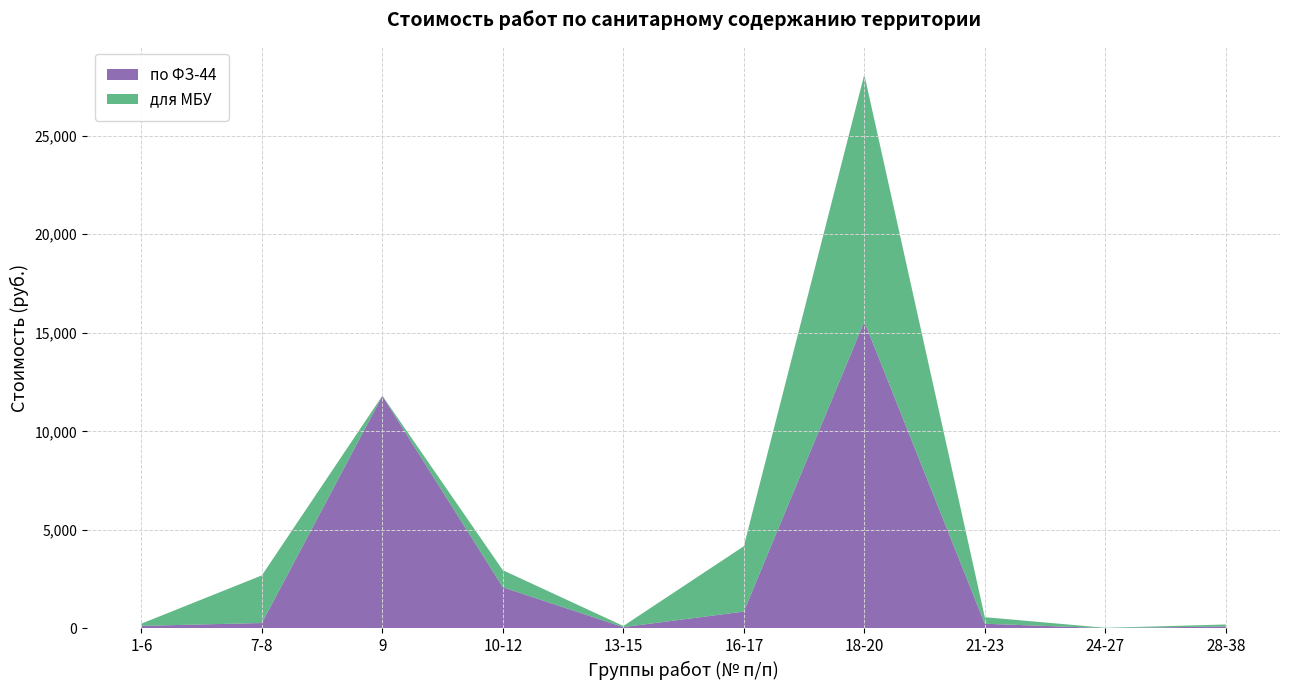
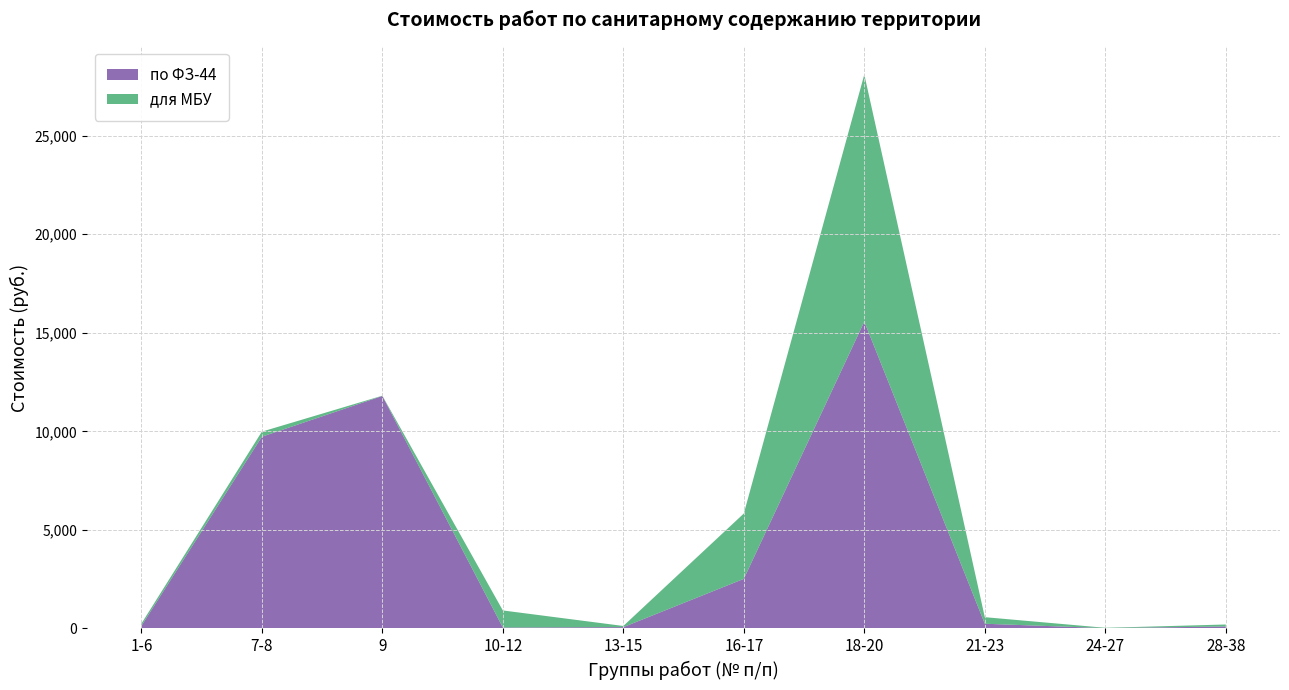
  {
    "по ФЗ-44": {
-     "7-8": "300",
-     "10-12": "2,100",
-     "16-17": "900",
+     "7-8": "9,700",
+     "10-12": "0",
+     "16-17": "2,500",
      "18-20": "15,600",
      "21-23": "200"
    },
    "для МБУ": {
-     "7-8": "2,400",
+     "7-8": "300",
      "10-12": "900",
      "16-17": "3,300",
      "18-20": "12,500",
      "21-23": "300"
    }
  }
